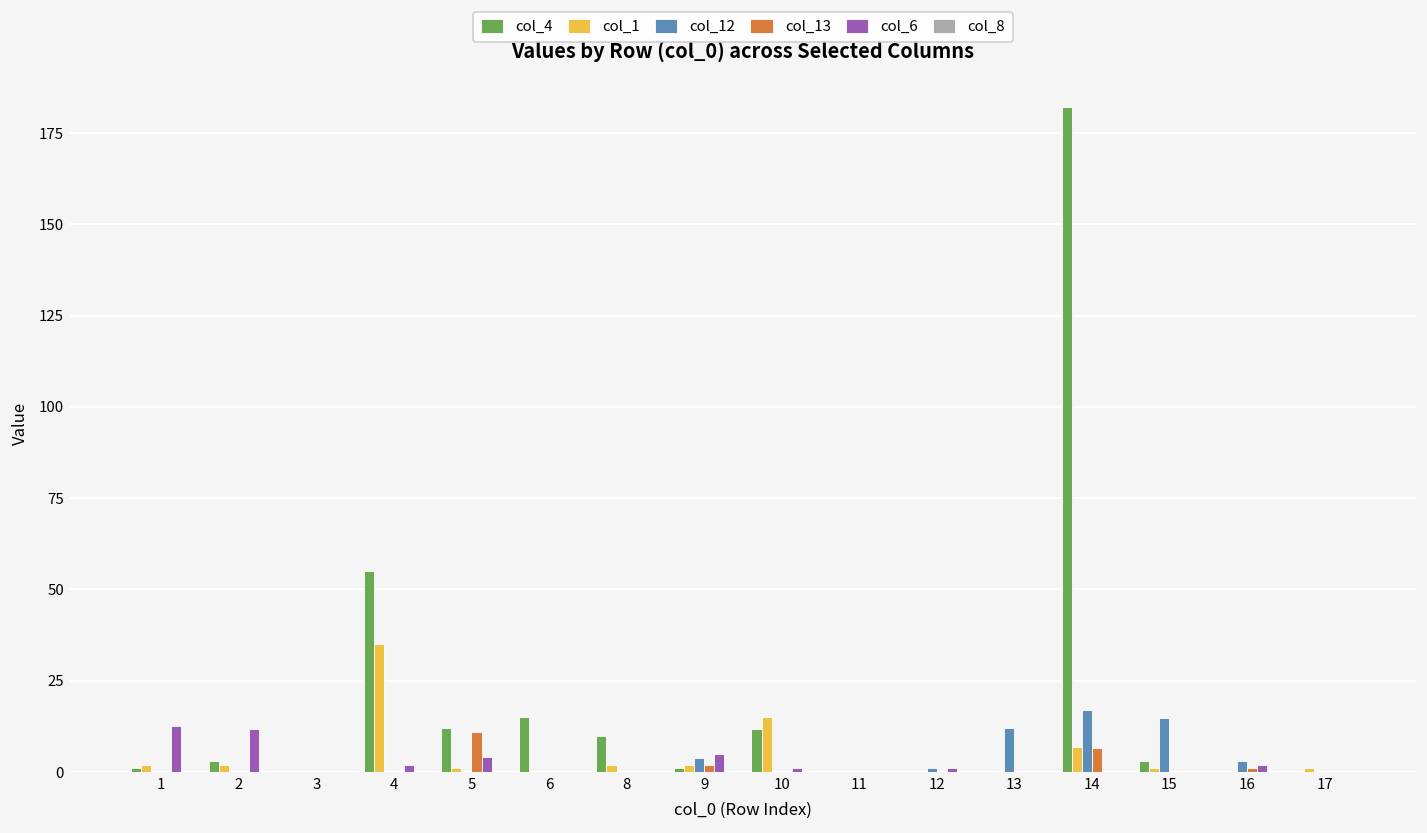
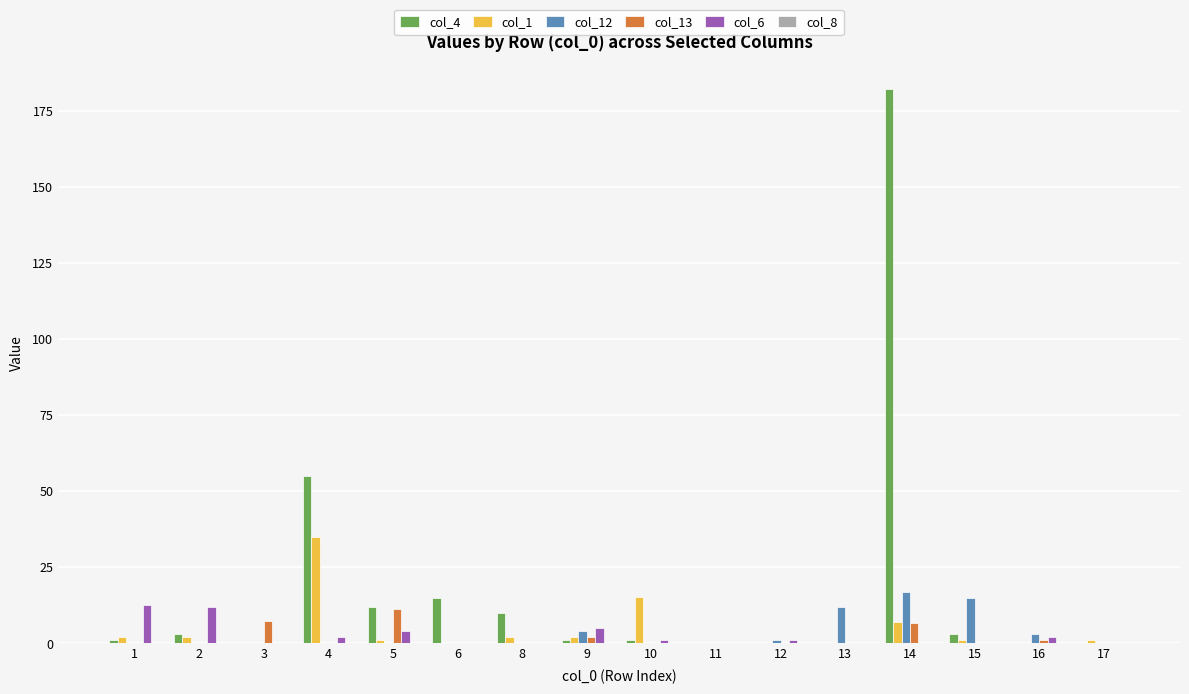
  {
    "col_4": {
      "1": 1,
      "2": 3,
      "3": 0,
      "4": 55,
      "5": 12,
      "6": 15,
      "8": 10,
      "9": 1,
-     "10": 12,
+     "10": 1,
      "11": 0,
      "12": 0,
      "13": 0,
      "14": 182,
      "15": 3,
      "16": 0,
      "17": 0
    },
    "col_1": {
      "1": 2,
      "2": 2,
      "3": 0,
      "4": 35,
      "5": 1,
      "6": 0,
      "8": 2,
      "9": 2,
      "10": 15,
      "11": 0,
      "12": 0,
      "13": 0,
      "14": 7,
      "15": 1,
      "16": 0,
      "17": 1
    },
    "col_12": {
      "1": 0,
      "2": 0,
      "3": 0,
      "4": 0,
      "5": 0,
      "6": 0,
      "8": 0,
      "9": 4,
      "10": 0,
      "11": 0,
      "12": 1,
      "13": 12,
      "14": 17,
      "15": 15,
      "16": 3,
      "17": 0
    },
    "col_13": {
      "1": 0,
      "2": 0,
-     "3": 0,
+     "3": 7,
      "4": 0,
      "5": 11,
      "6": 0,
      "8": 0,
      "9": 2,
      "10": 0,
      "11": 0,
      "12": 0,
      "13": 0,
      "14": 7,
      "15": 0,
      "16": 1,
      "17": 0
    },
    "col_6": {
      "1": 13,
      "2": 12,
      "3": 0,
      "4": 2,
      "5": 4,
      "6": 0,
      "8": 0,
      "9": 5,
      "10": 1,
      "11": 0,
      "12": 1,
      "13": 0,
      "14": 0,
      "15": 0,
      "16": 2,
      "17": 0
    },
    "col_8": {
      "1": 0,
      "2": 0,
      "3": 0,
      "4": 0,
      "5": 0,
      "6": 0,
      "8": 0,
      "9": 0,
      "10": 0,
      "11": 0,
      "12": 0,
      "13": 0,
      "14": 0,
      "15": 0,
      "16": 0,
      "17": 0
    }
  }
